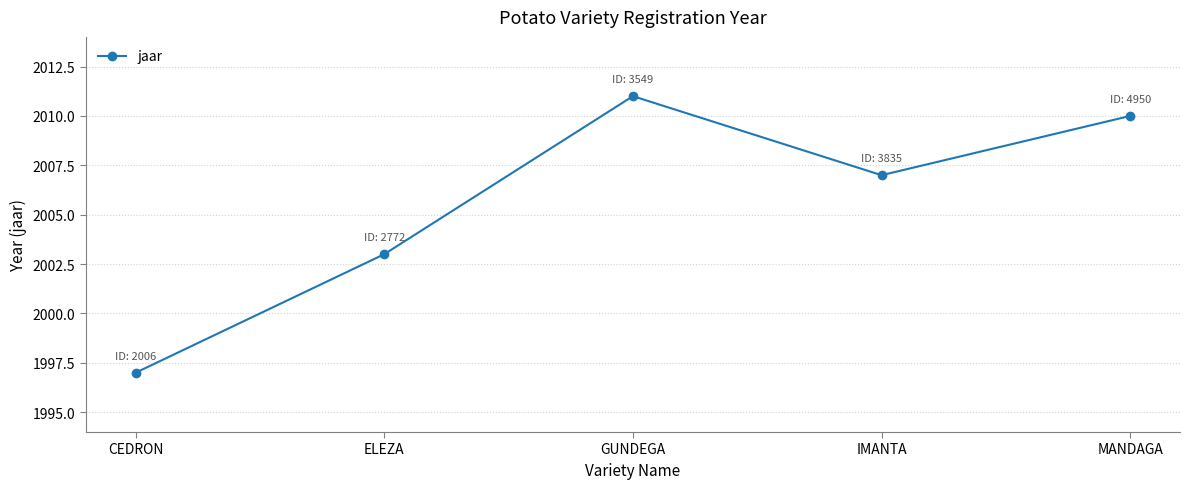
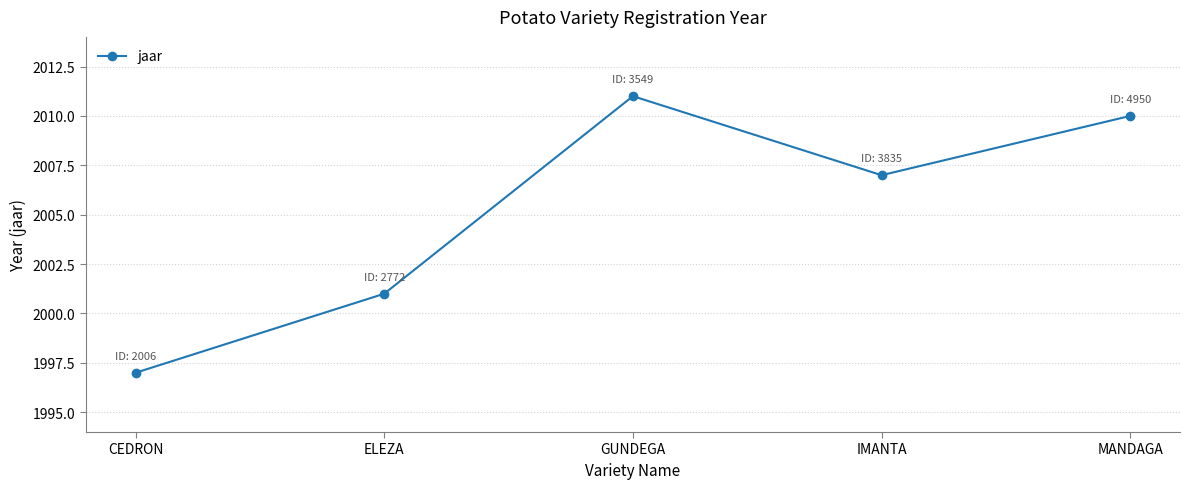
  {
-   "ELEZA": 2003
+   "ELEZA": 2001
  }
